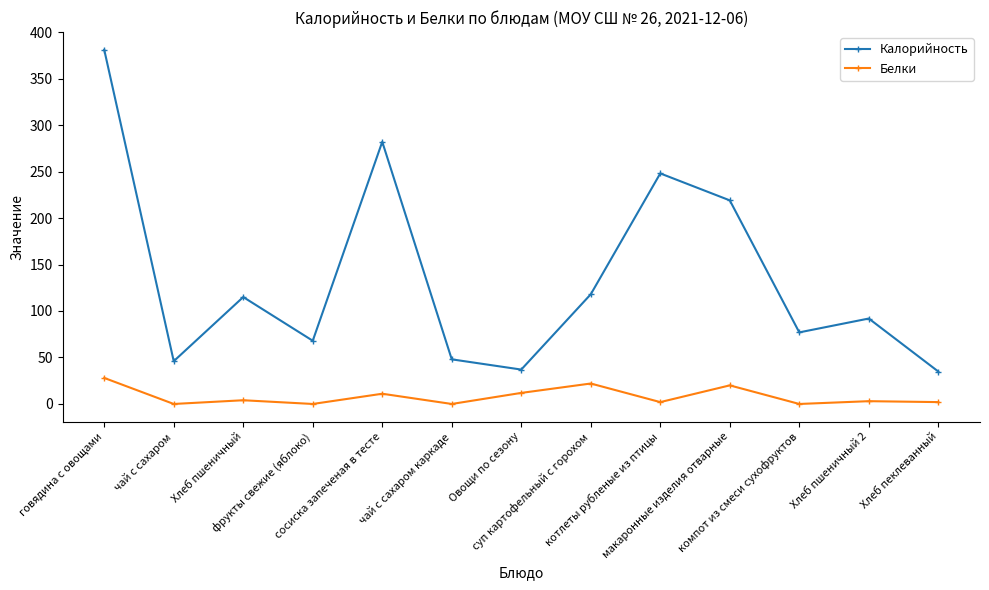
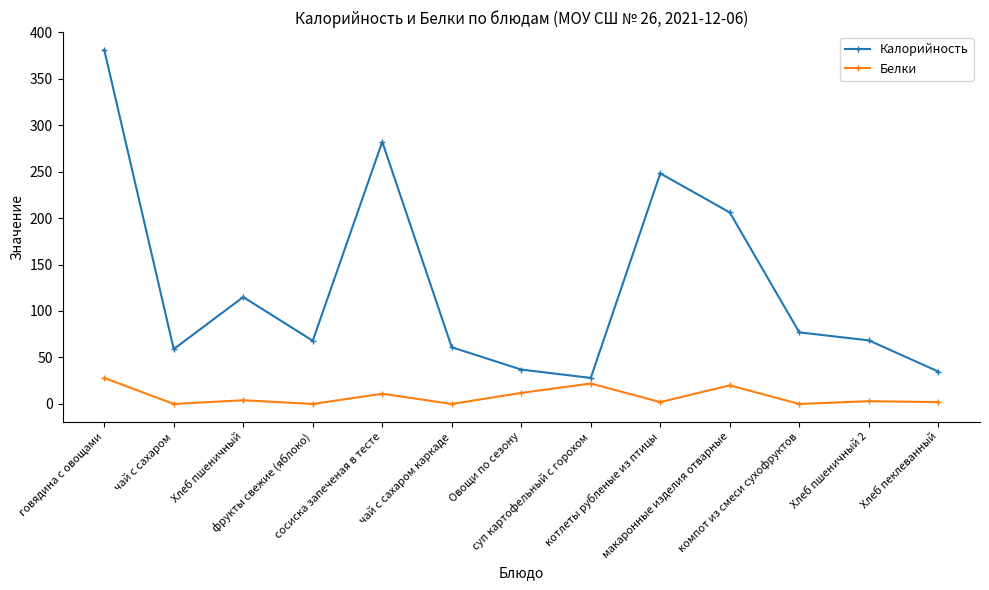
  {
    "Калорийность": {
      "говядина с овощами": 380,
-     "чай с сахаром": 50,
+     "чай с сахаром": 60,
      "Хлеб пшеничный": 120,
      "фрукты свежие (яблоко)": 70,
      "сосиска запеченая в тесте": 280,
-     "чай с сахаром каркаде": 50,
+     "чай с сахаром каркаде": 60,
      "Овощи по сезону": 40,
-     "суп картофельный с горохом": 120,
+     "суп картофельный с горохом": 30,
      "котлеты рубленые из птицы": 250,
-     "макаронные изделия отварные": 220,
+     "макаронные изделия отварные": 210,
      "компот из смеси сухофруктов": 80,
-     "Хлеб пшеничный 2": 90,
+     "Хлеб пшеничный 2": 70,
      "Хлеб пеклеванный": 30
    },
    "Белки": {
      "говядина с овощами": 30,
      "чай с сахаром": 0,
      "Хлеб пшеничный": 0,
      "фрукты свежие (яблоко)": 0,
      "сосиска запеченая в тесте": 10,
      "чай с сахаром каркаде": 0,
      "Овощи по сезону": 10,
      "суп картофельный с горохом": 20,
      "котлеты рубленые из птицы": 0,
      "макаронные изделия отварные": 20,
      "компот из смеси сухофруктов": 0,
      "Хлеб пшеничный 2": 0,
      "Хлеб пеклеванный": 0
    }
  }
